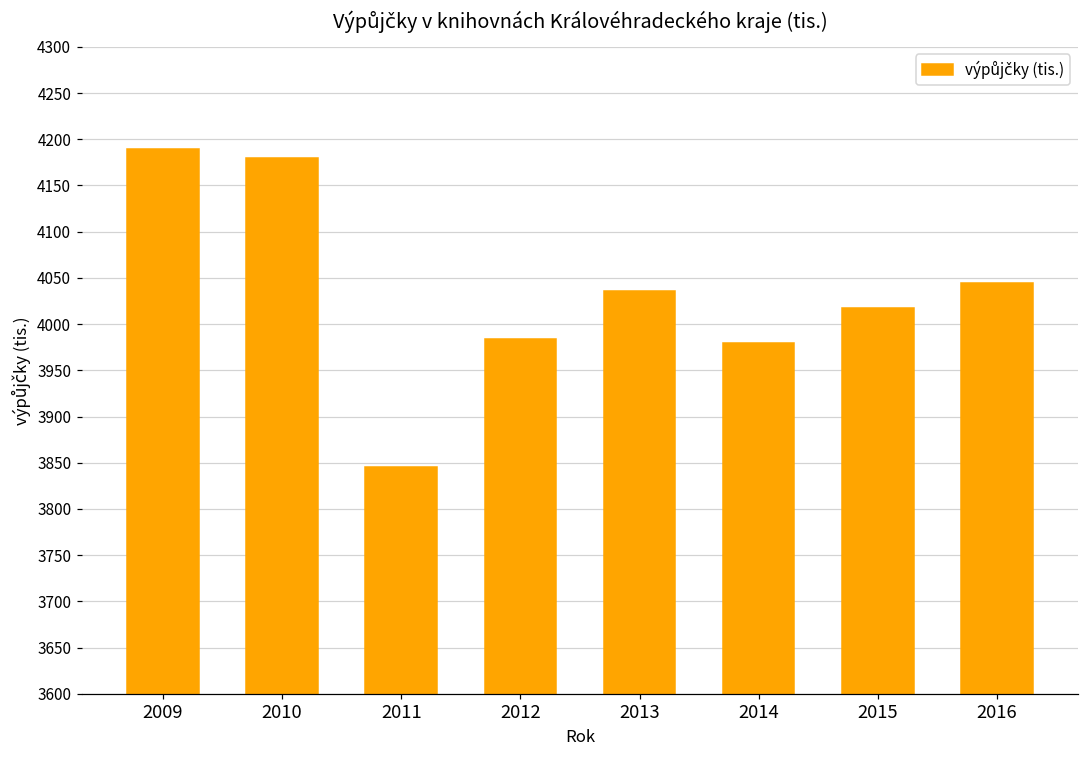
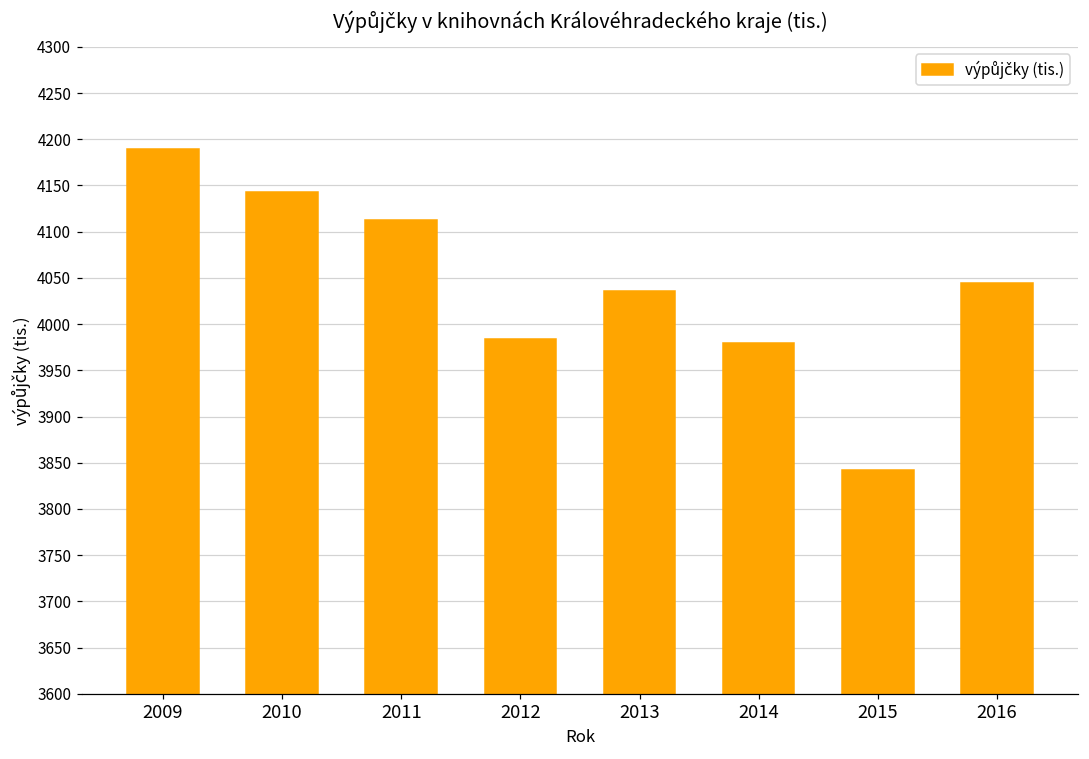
  {
    "2009": 4190,
-   "2010": 4180,
-   "2011": 3850,
+   "2010": 4140,
+   "2011": 4110,
    "2012": 3980,
    "2013": 4040,
    "2014": 3980,
-   "2015": 4020,
+   "2015": 3840,
    "2016": 4040
  }
